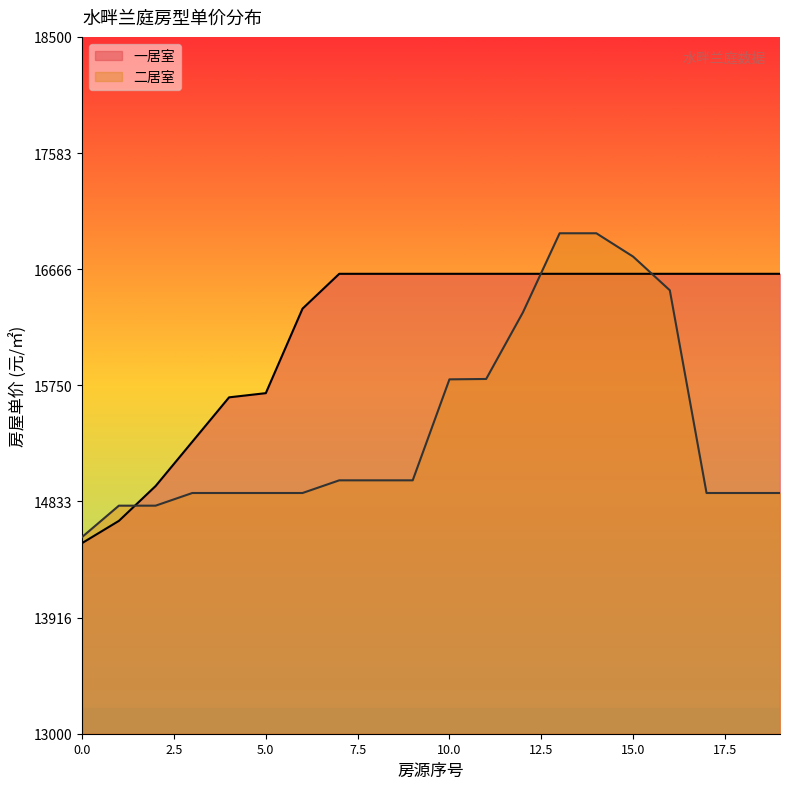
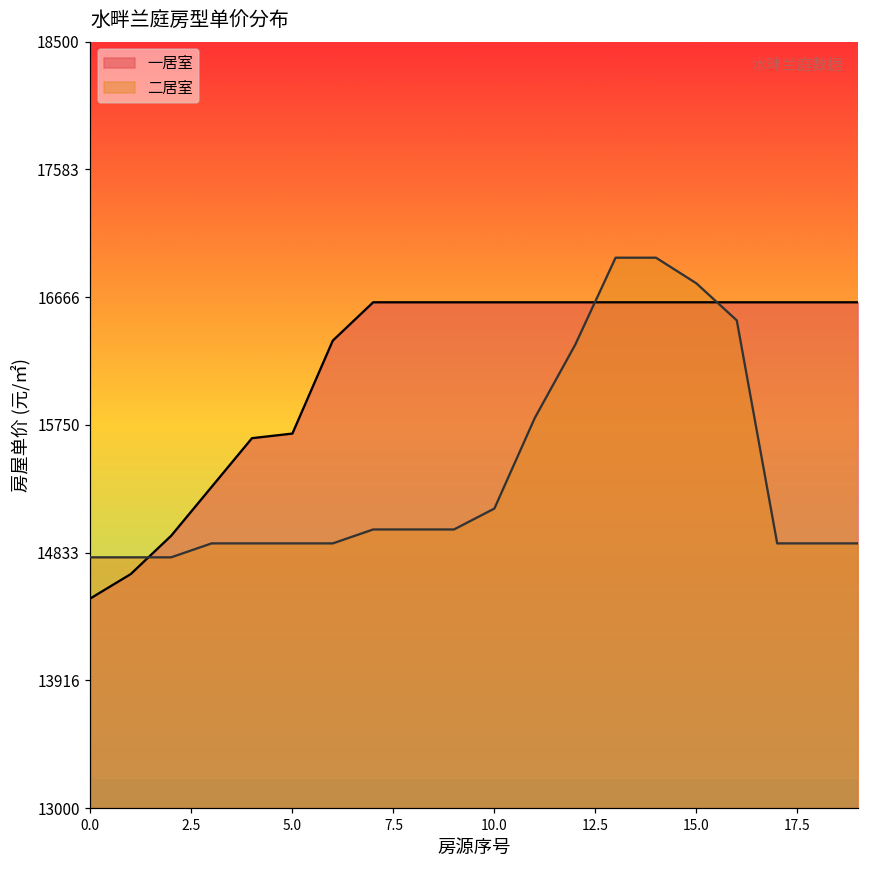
  {
    "一居室": {
      "0.0": 14510,
      "5.0": 15690,
      "10.0": 16630,
      "15.0": 16630
    },
    "二居室": {
-     "0.0": 14550,
+     "0.0": 14800,
      "5.0": 14900,
-     "10.0": 15800,
+     "10.0": 15150,
      "15.0": 16770
    }
  }
